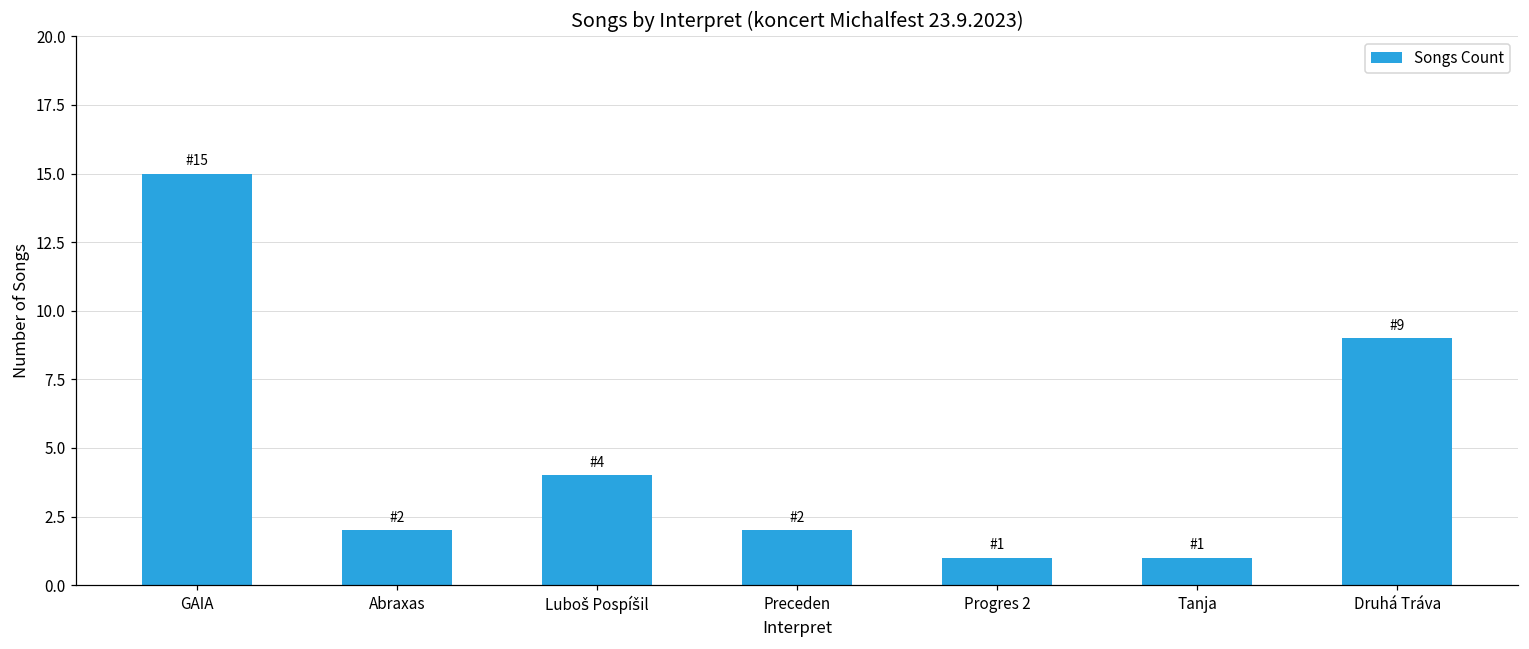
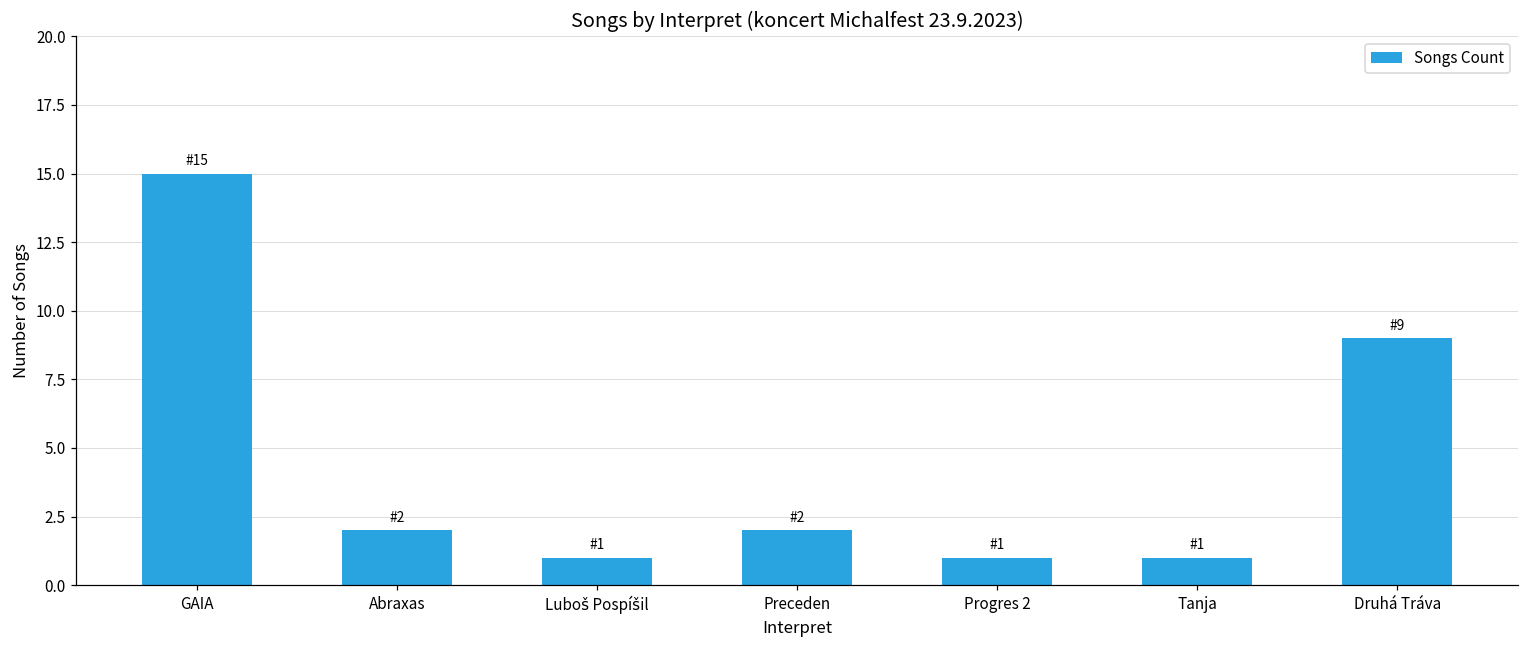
  {
    "GAIA": 15,
    "Abraxas": 2,
-   "Luboš Pospíšil": 4,
+   "Luboš Pospíšil": 1,
    "Preceden": 2,
    "Progres 2": 1,
    "Tanja": 1,
    "Druhá Tráva": 9
  }
